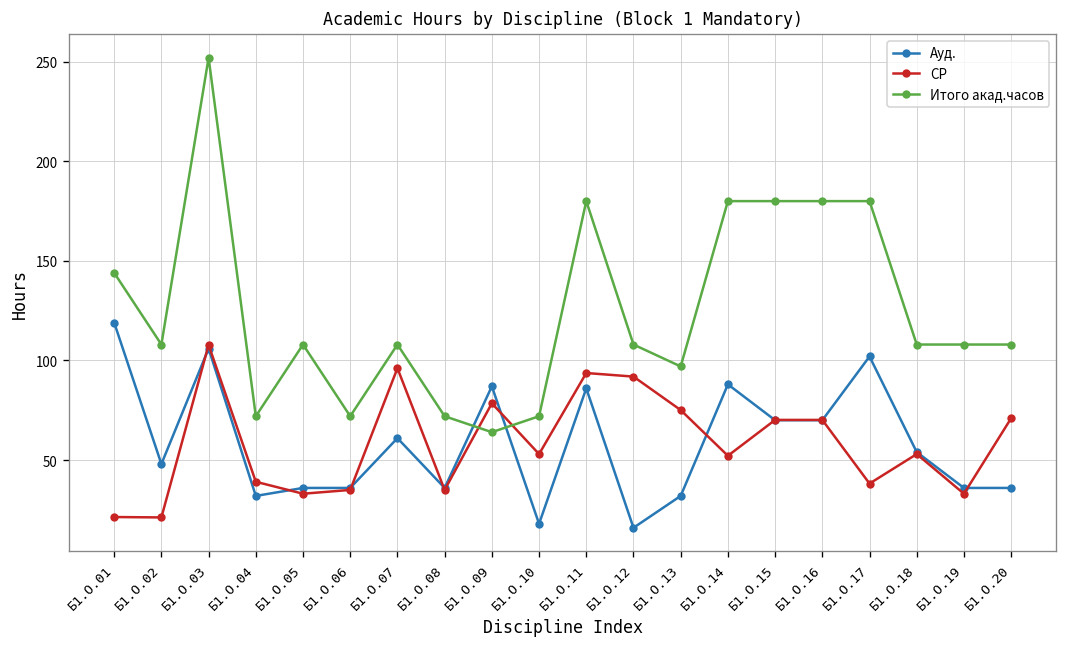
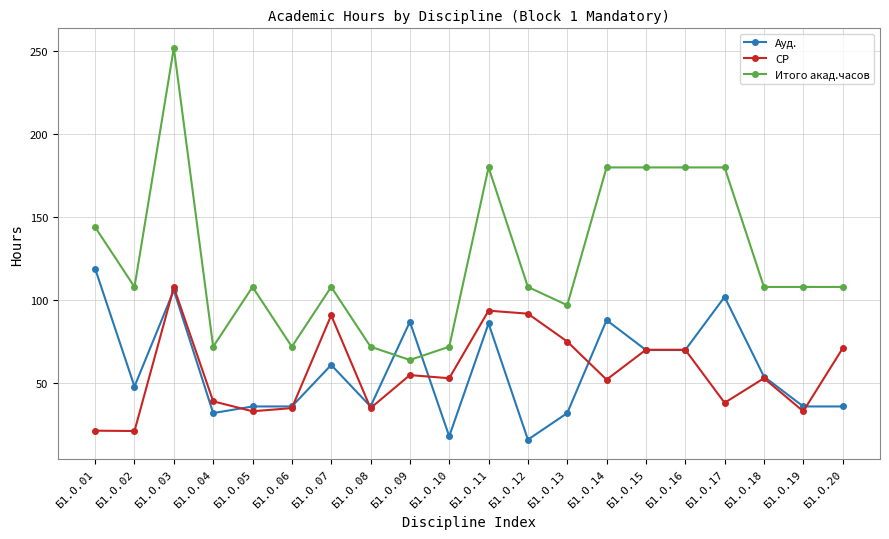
  {
    "Ауд.": {
      "Б1.О.01": 119,
      "Б1.О.02": 48,
      "Б1.О.03": 106,
      "Б1.О.04": 32,
      "Б1.О.05": 36,
      "Б1.О.07": 61,
      "Б1.О.09": 87,
      "Б1.О.10": 18,
      "Б1.О.11": 86,
      "Б1.О.12": 16,
      "Б1.О.13": 32,
      "Б1.О.14": 88,
      "Б1.О.17": 102,
      "Б1.О.19": 36,
      "Б1.О.20": 36
    },
    "СР": {
      "Б1.О.01": 21,
      "Б1.О.02": 21,
      "Б1.О.03": 108,
      "Б1.О.04": 39,
      "Б1.О.05": 33,
-     "Б1.О.07": 96,
-     "Б1.О.09": 79,
+     "Б1.О.07": 91,
+     "Б1.О.09": 55,
      "Б1.О.10": 53,
      "Б1.О.11": 94,
      "Б1.О.12": 92,
      "Б1.О.13": 75,
      "Б1.О.14": 52,
      "Б1.О.17": 38,
      "Б1.О.19": 33,
      "Б1.О.20": 71
    },
    "Итого акад.часов": {
      "Б1.О.01": 144,
      "Б1.О.02": 108,
      "Б1.О.03": 252,
      "Б1.О.04": 72,
      "Б1.О.05": 108,
      "Б1.О.06": 72,
      "Б1.О.07": 108,
      "Б1.О.08": 72,
      "Б1.О.09": 64,
      "Б1.О.10": 72,
      "Б1.О.11": 180,
      "Б1.О.12": 108,
      "Б1.О.13": 97,
      "Б1.О.14": 180,
      "Б1.О.15": 180,
      "Б1.О.16": 180,
      "Б1.О.17": 180,
      "Б1.О.18": 108,
      "Б1.О.19": 108,
      "Б1.О.20": 108
    }
  }
